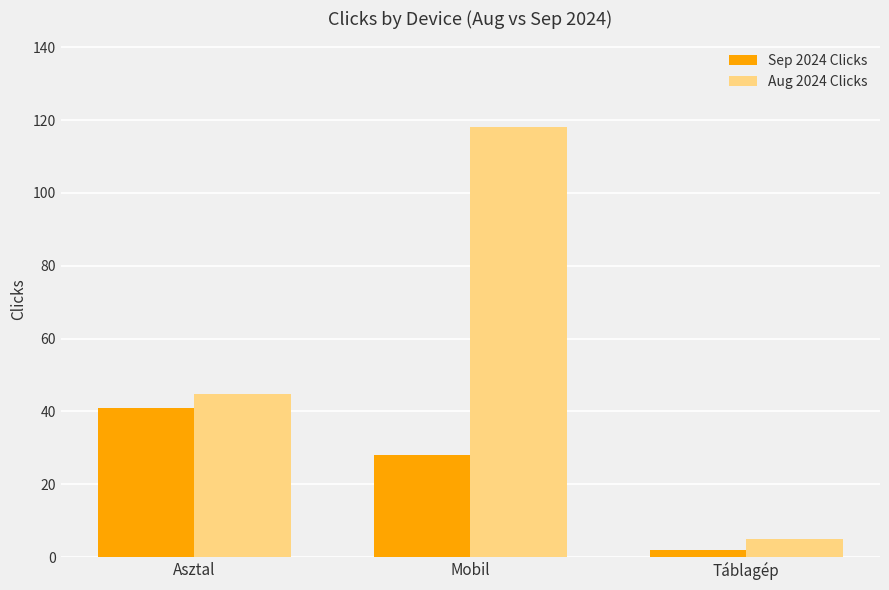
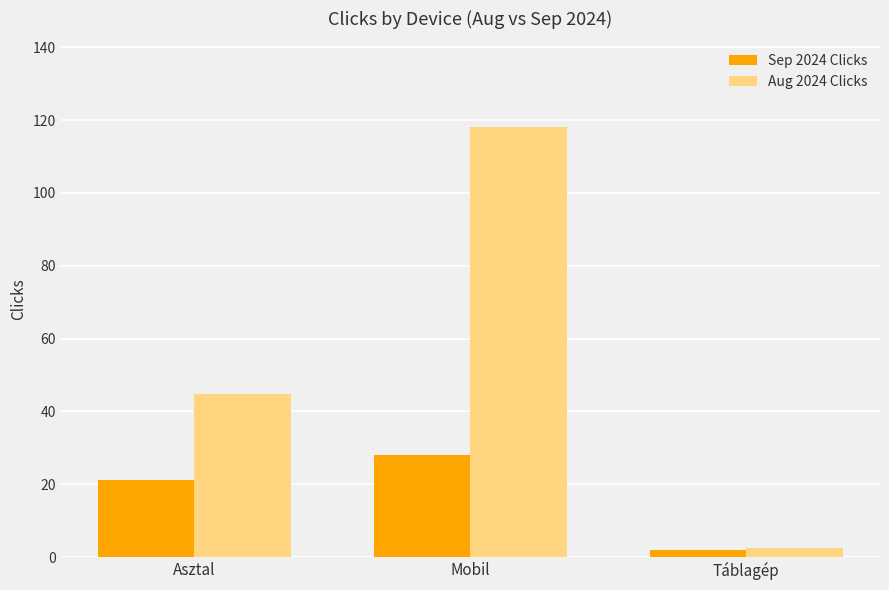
  {
    "Sep 2024 Clicks": {
-     "Asztal": 41,
+     "Asztal": 21,
      "Mobil": 28,
      "Táblagép": 2
    },
    "Aug 2024 Clicks": {
      "Asztal": 45,
      "Mobil": 118,
-     "Táblagép": 5
+     "Táblagép": 3
    }
  }
